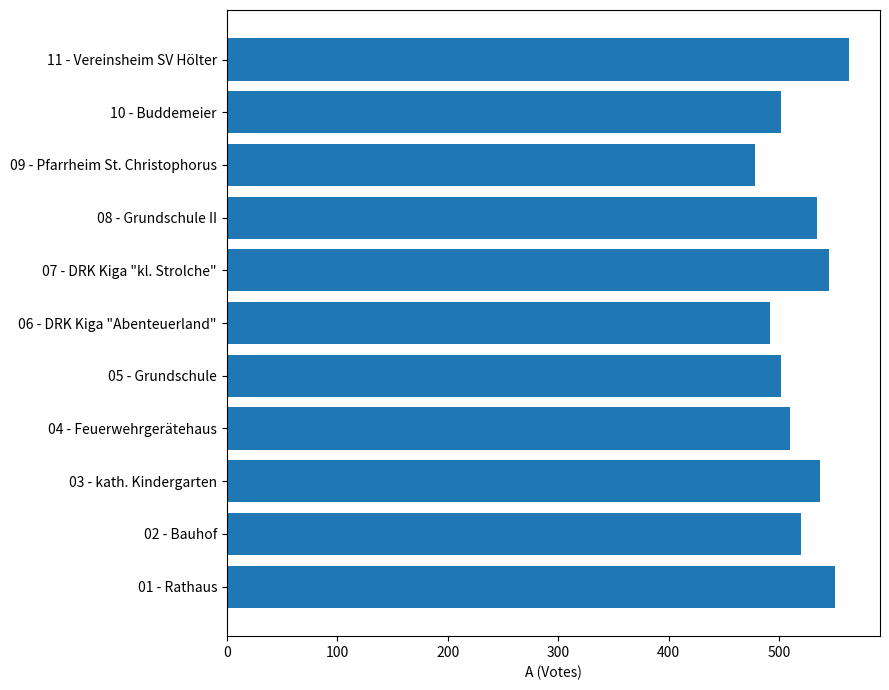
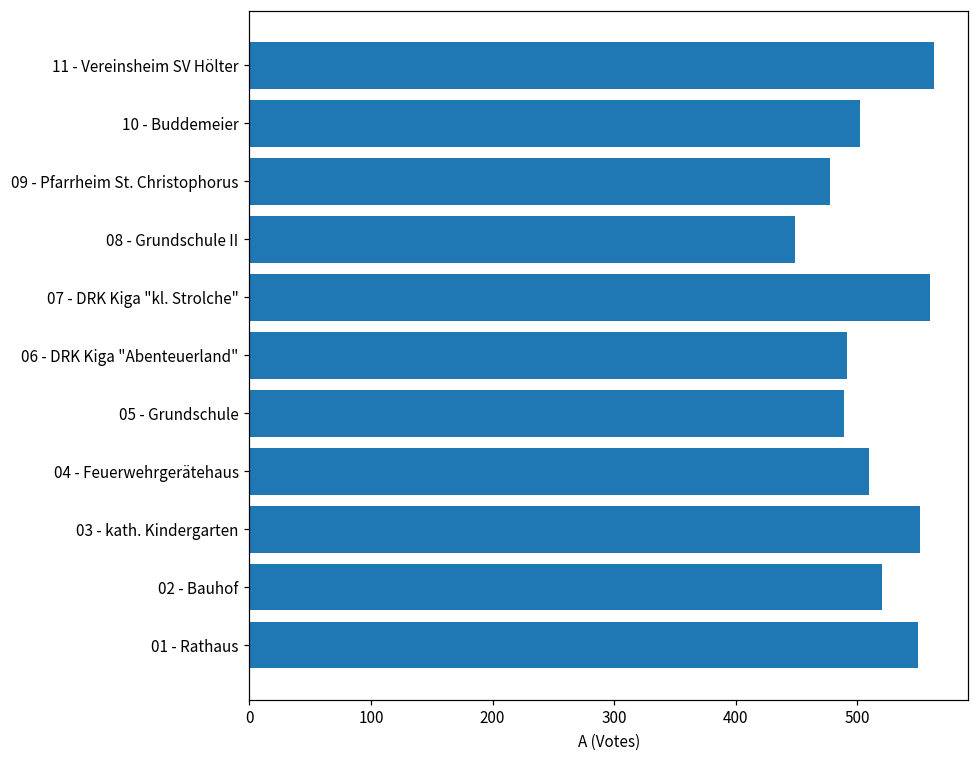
  {
    "11 - Vereinsheim SV Hölter": 563,
    "10 - Buddemeier": 502,
    "09 - Pfarrheim St. Christophorus": 478,
-   "08 - Grundschule II": 534,
-   "07 - DRK Kiga \"kl. Strolche\"": 545,
+   "08 - Grundschule II": 449,
+   "07 - DRK Kiga \"kl. Strolche\"": 560,
    "06 - DRK Kiga \"Abenteuerland\"": 492,
-   "05 - Grundschule": 502,
+   "05 - Grundschule": 489,
    "04 - Feuerwehrgerätehaus": 510,
-   "03 - kath. Kindergarten": 537,
+   "03 - kath. Kindergarten": 552,
    "02 - Bauhof": 520,
    "01 - Rathaus": 550
  }
